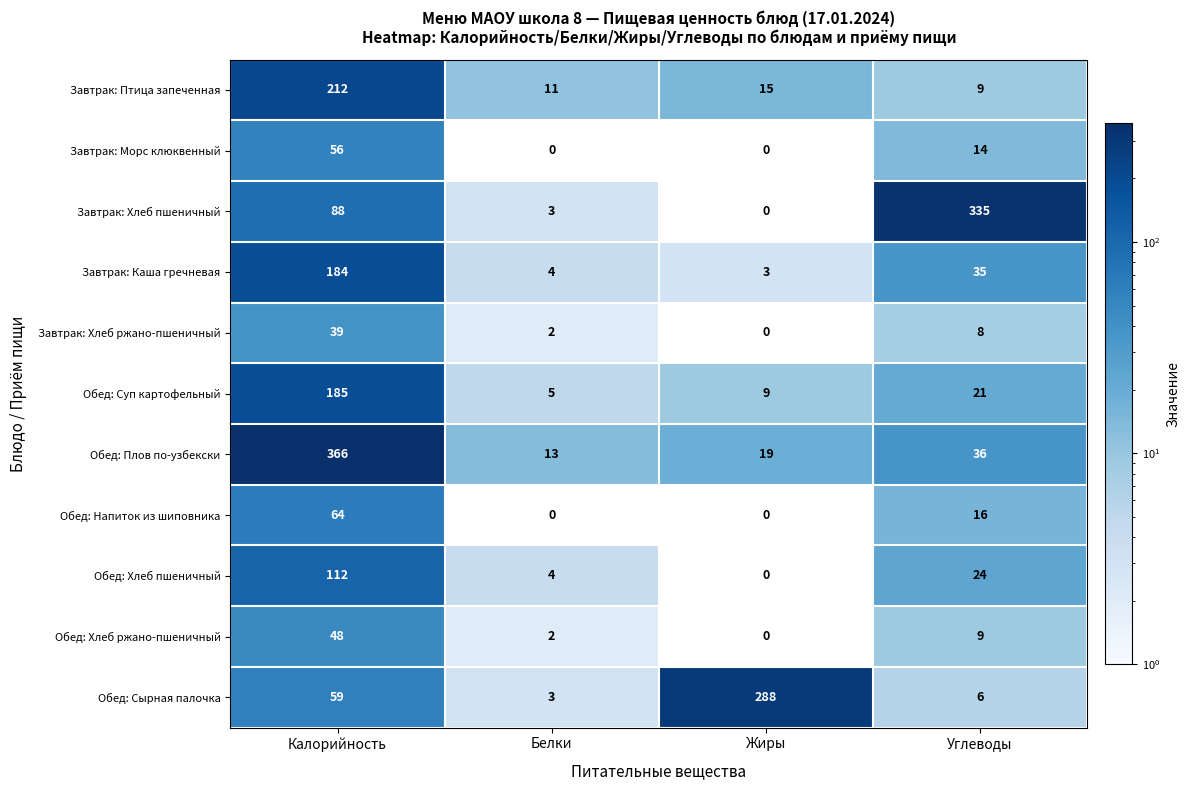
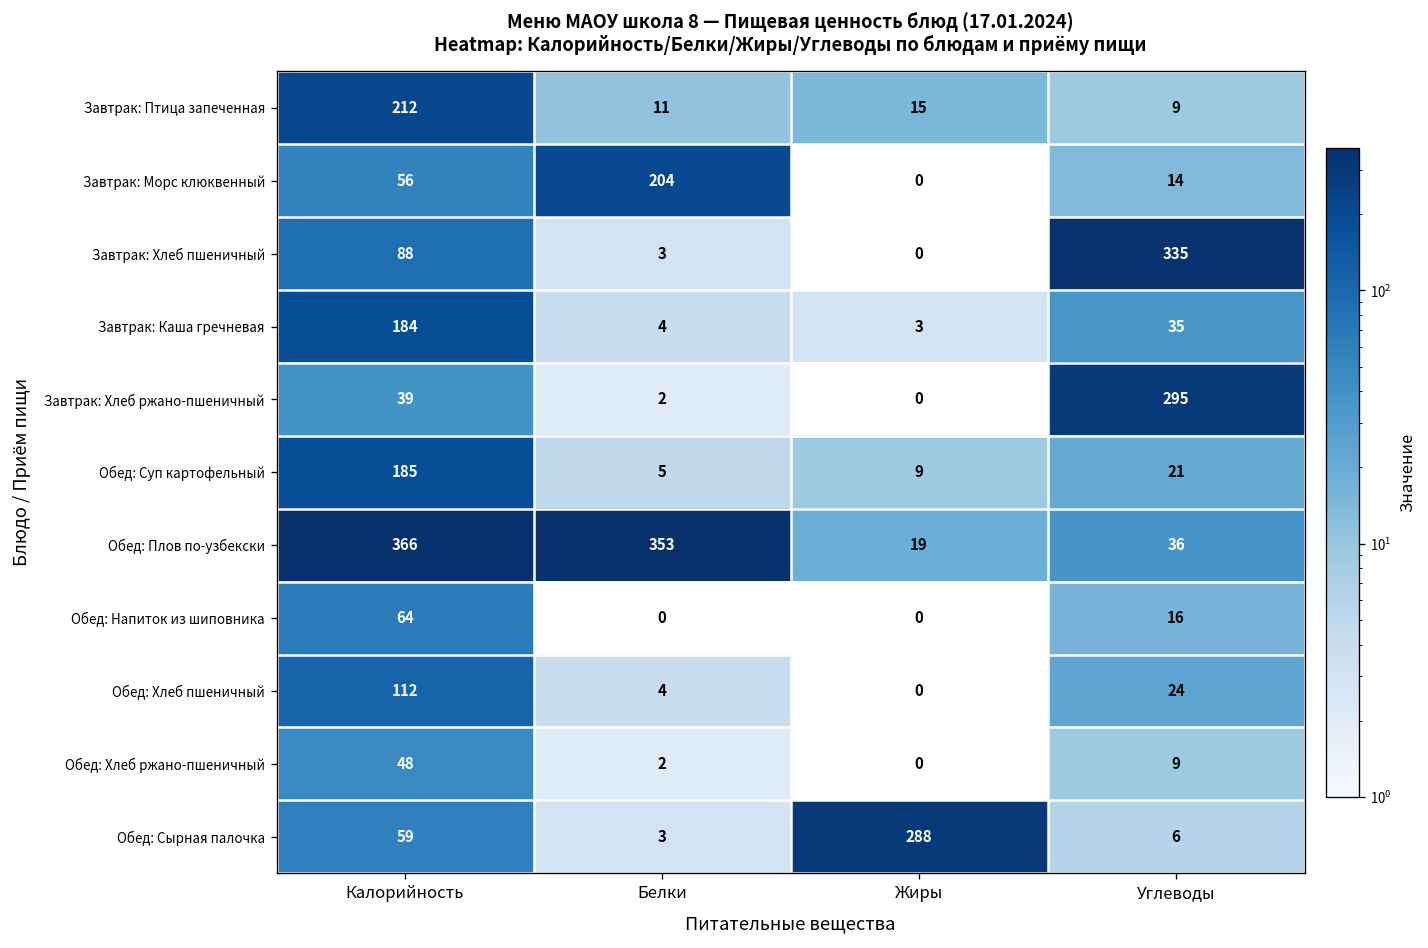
  {
    "Завтрак: Птица запеченная": {
      "Калорийность": 212,
      "Белки": 11,
      "Жиры": 15,
      "Углеводы": 9
    },
    "Завтрак: Морс клюквенный": {
      "Калорийность": 56,
-     "Белки": 0,
+     "Белки": 204,
      "Жиры": 0,
      "Углеводы": 14
    },
    "Завтрак: Хлеб пшеничный": {
      "Калорийность": 88,
      "Белки": 3,
      "Жиры": 0,
      "Углеводы": 335
    },
    "Завтрак: Каша гречневая": {
      "Калорийность": 184,
      "Белки": 4,
      "Жиры": 3,
      "Углеводы": 35
    },
    "Завтрак: Хлеб ржано-пшеничный": {
      "Калорийность": 39,
      "Белки": 2,
      "Жиры": 0,
-     "Углеводы": 8
+     "Углеводы": 295
    },
    "Обед: Суп картофельный": {
      "Калорийность": 185,
      "Белки": 5,
      "Жиры": 9,
      "Углеводы": 21
    },
    "Обед: Плов по-узбекски": {
      "Калорийность": 366,
-     "Белки": 13,
+     "Белки": 353,
      "Жиры": 19,
      "Углеводы": 36
    },
    "Обед: Напиток из шиповника": {
      "Калорийность": 64,
      "Белки": 0,
      "Жиры": 0,
      "Углеводы": 16
    },
    "Обед: Хлеб пшеничный": {
      "Калорийность": 112,
      "Белки": 4,
      "Жиры": 0,
      "Углеводы": 24
    },
    "Обед: Хлеб ржано-пшеничный": {
      "Калорийность": 48,
      "Белки": 2,
      "Жиры": 0,
      "Углеводы": 9
    },
    "Обед: Сырная палочка": {
      "Калорийность": 59,
      "Белки": 3,
      "Жиры": 288,
      "Углеводы": 6
    }
  }
